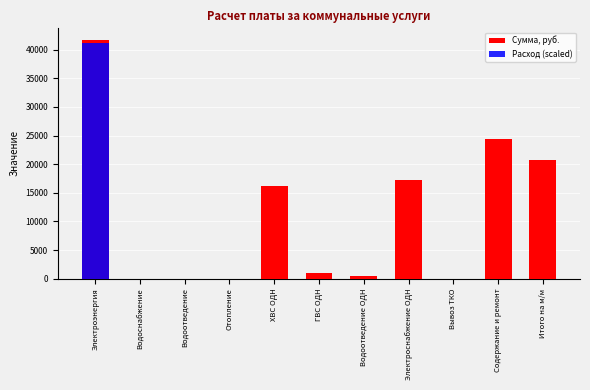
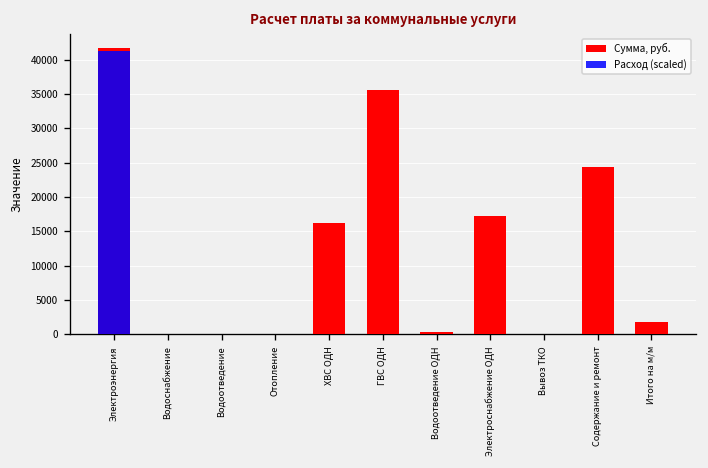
  {
    "Сумма, руб.": {
      "Электроэнергия": 42000,
      "Водоснабжение": 0,
      "Водоотведение": 0,
      "Отопление": 0,
      "ХВС ОДН": 16000,
-     "ГВС ОДН": 1000,
+     "ГВС ОДН": 36000,
      "Электроснабжение ОДН": 17000,
      "Вывоз ТКО": 0,
      "Содержание и ремонт": 24000,
-     "Итого на м/м": 21000
+     "Итого на м/м": 2000
    },
    "Расход (scaled)": {
      "Водоснабжение": 0,
      "Водоотведение": 0,
      "Отопление": 0,
      "Вывоз ТКО": 0,
      "Содержание и ремонт": 0,
      "Итого на м/м": 0
    }
  }
